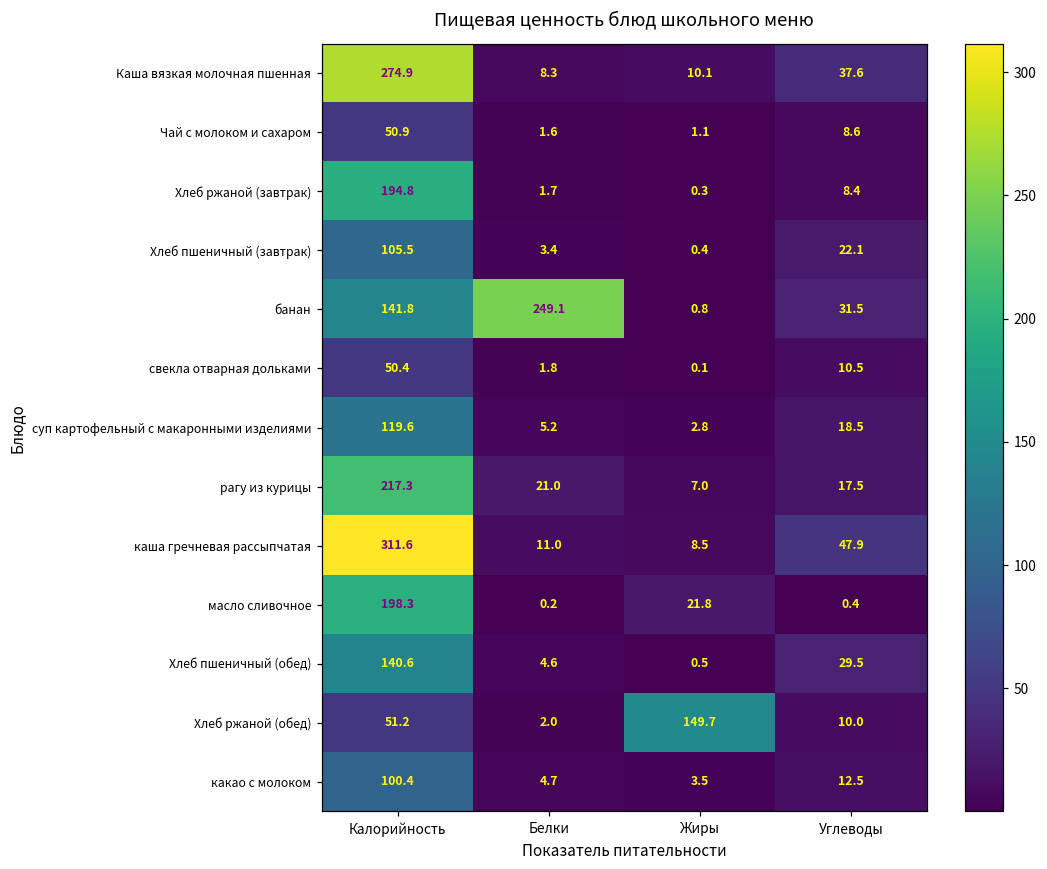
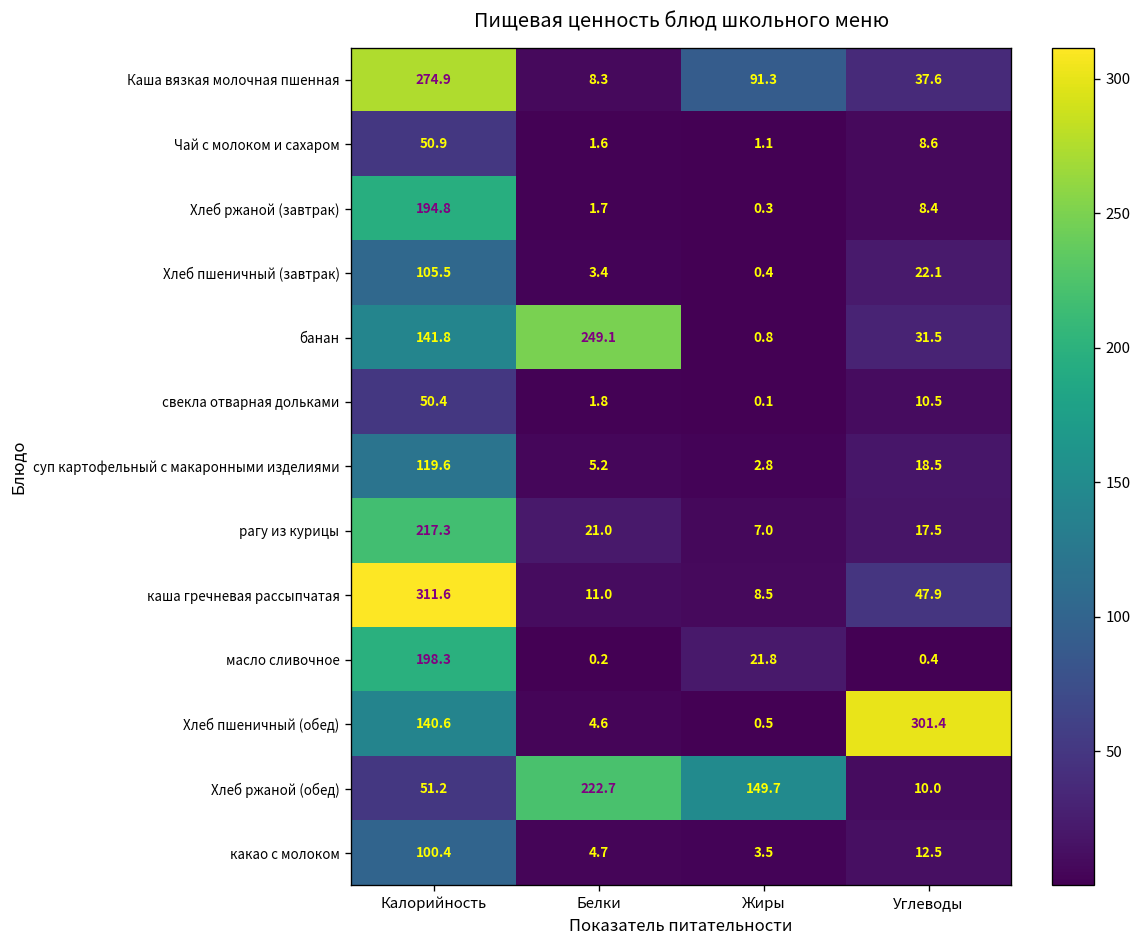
  {
    "Каша вязкая молочная пшенная": {
      "Калорийность": 274.9,
      "Белки": 8.3,
-     "Жиры": 10.1,
+     "Жиры": 91.3,
      "Углеводы": 37.6
    },
    "Чай с молоком и сахаром": {
      "Калорийность": 50.9,
      "Белки": 1.6,
      "Жиры": 1.1,
      "Углеводы": 8.6
    },
    "Хлеб ржаной (завтрак)": {
      "Калорийность": 194.8,
      "Белки": 1.7,
      "Жиры": 0.3,
      "Углеводы": 8.4
    },
    "Хлеб пшеничный (завтрак)": {
      "Калорийность": 105.5,
      "Белки": 3.4,
      "Жиры": 0.4,
      "Углеводы": 22.1
    },
    "банан": {
      "Калорийность": 141.8,
      "Белки": 249.1,
      "Жиры": 0.8,
      "Углеводы": 31.5
    },
    "свекла отварная дольками": {
      "Калорийность": 50.4,
      "Белки": 1.8,
      "Жиры": 0.1,
      "Углеводы": 10.5
    },
    "суп картофельный с макаронными изделиями": {
      "Калорийность": 119.6,
      "Белки": 5.2,
      "Жиры": 2.8,
      "Углеводы": 18.5
    },
    "рагу из курицы": {
      "Калорийность": 217.3,
      "Белки": 21.0,
      "Жиры": 7.0,
      "Углеводы": 17.5
    },
    "каша гречневая рассыпчатая": {
      "Калорийность": 311.6,
      "Белки": 11.0,
      "Жиры": 8.5,
      "Углеводы": 47.9
    },
    "масло сливочное": {
      "Калорийность": 198.3,
      "Белки": 0.2,
      "Жиры": 21.8,
      "Углеводы": 0.4
    },
    "Хлеб пшеничный (обед)": {
      "Калорийность": 140.6,
      "Белки": 4.6,
      "Жиры": 0.5,
-     "Углеводы": 29.5
+     "Углеводы": 301.4
    },
    "Хлеб ржаной (обед)": {
      "Калорийность": 51.2,
-     "Белки": 2.0,
+     "Белки": 222.7,
      "Жиры": 149.7,
      "Углеводы": 10.0
    },
    "какао с молоком": {
      "Калорийность": 100.4,
      "Белки": 4.7,
      "Жиры": 3.5,
      "Углеводы": 12.5
    }
  }
